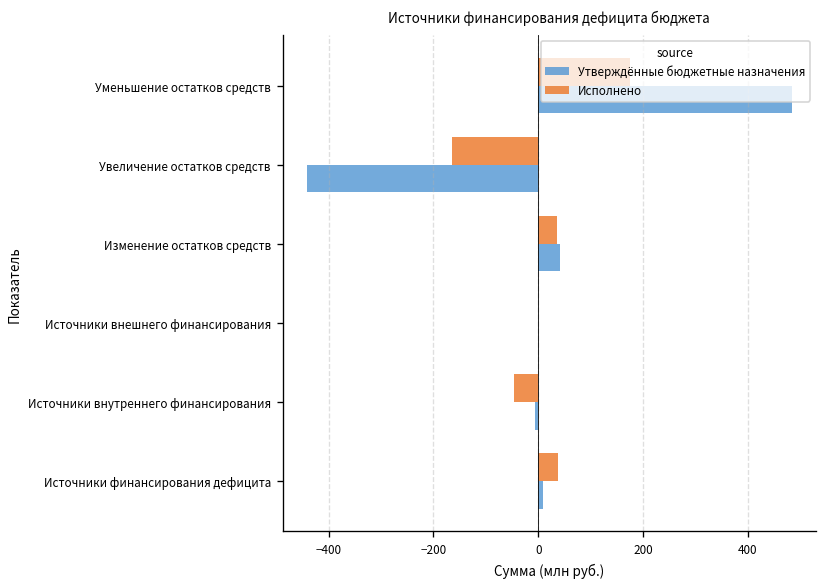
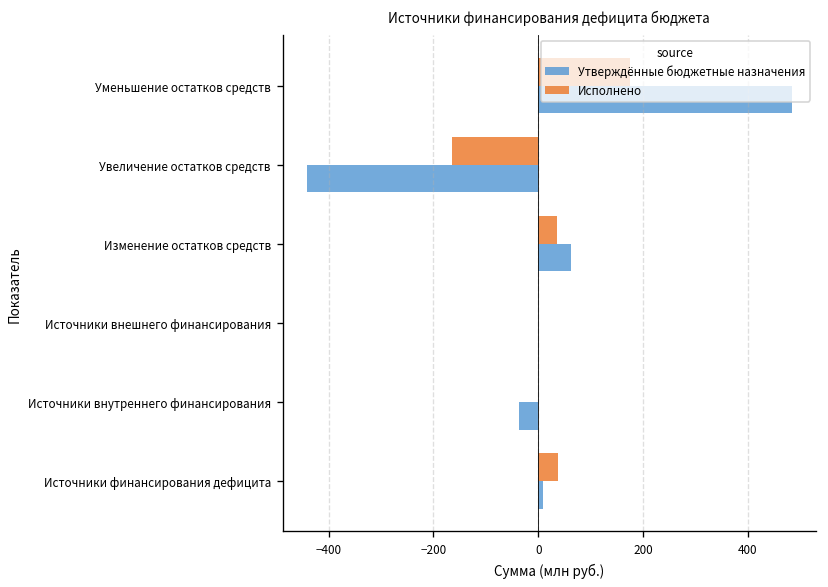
  {
    "Утверждённые бюджетные назначения": {
      "Увеличение остатков средств": -440,
-     "Изменение остатков средств": 40,
+     "Изменение остатков средств": 60,
      "Источники внешнего финансирования": 0,
-     "Источники внутреннего финансирования": -10,
+     "Источники внутреннего финансирования": -40,
      "Источники финансирования дефицита": 10
    },
    "Исполнено": {
      "Увеличение остатков средств": -160,
      "Изменение остатков средств": 40,
      "Источники внешнего финансирования": 0,
-     "Источники внутреннего финансирования": -50,
+     "Источники внутреннего финансирования": 0,
      "Источники финансирования дефицита": 40
    }
  }
